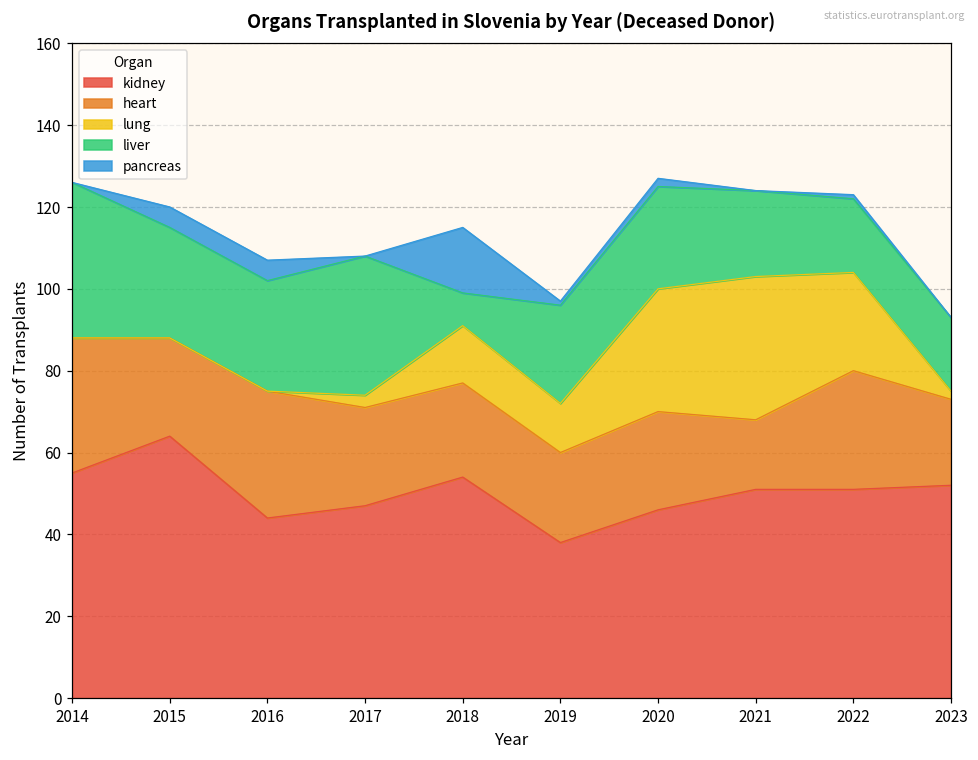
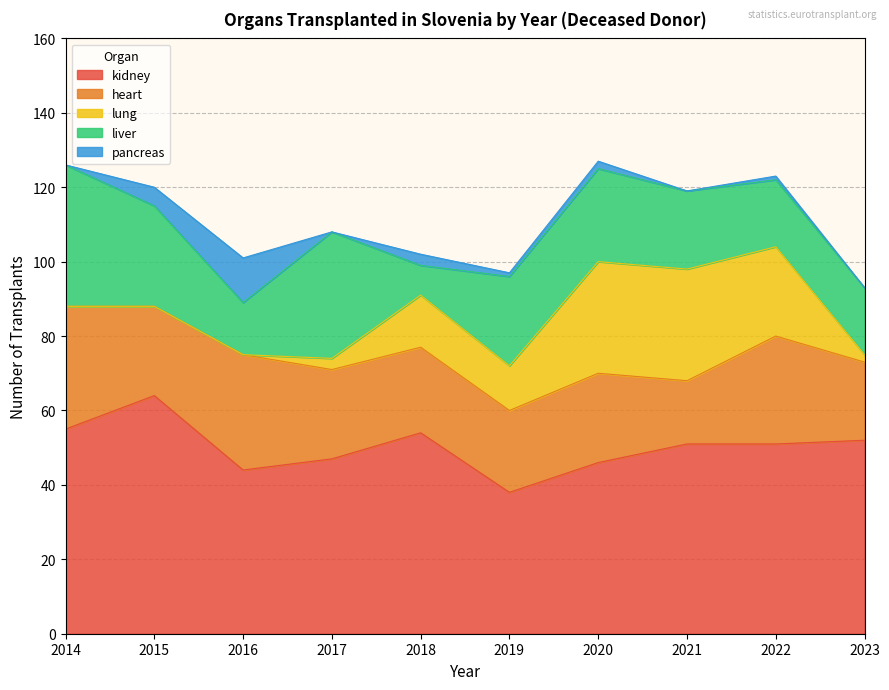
  {
    "lung": {
      "2017": 3,
      "2018": 14,
      "2019": 12,
      "2020": 30,
-     "2021": 35,
+     "2021": 30,
      "2022": 24,
      "2023": 2
    },
    "liver": {
      "2015": 27,
-     "2016": 27,
+     "2016": 14,
      "2018": 8,
      "2019": 24,
      "2020": 25,
      "2022": 18
    },
    "pancreas": {
      "2015": 5,
-     "2016": 5,
-     "2018": 16,
+     "2016": 12,
+     "2018": 3,
      "2019": 1,
      "2020": 2,
      "2022": 1
    }
  }
